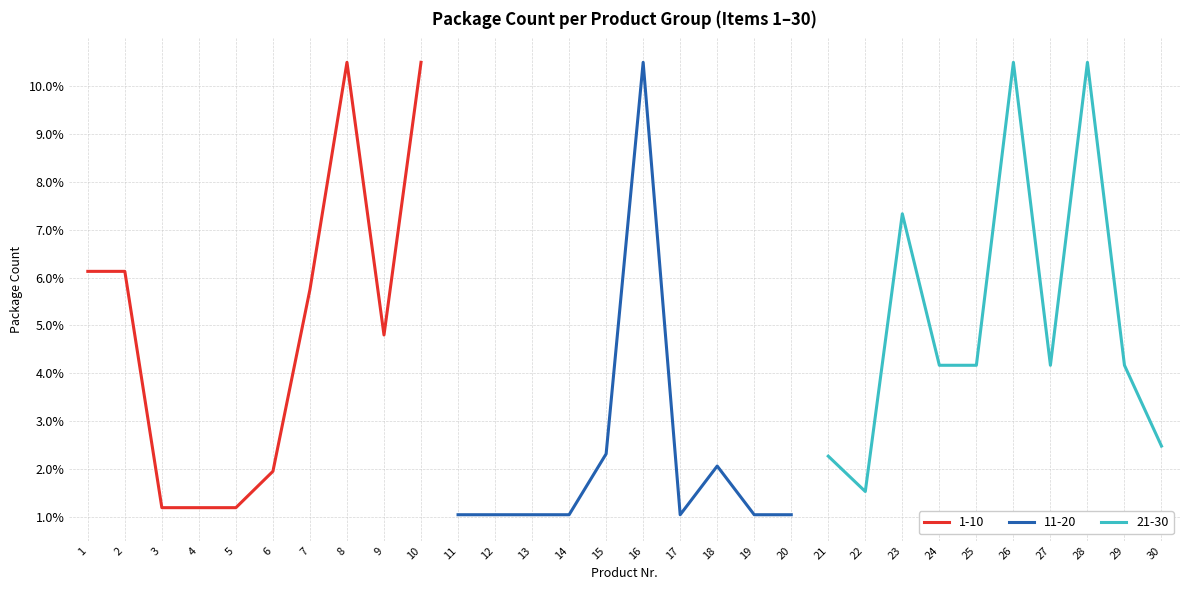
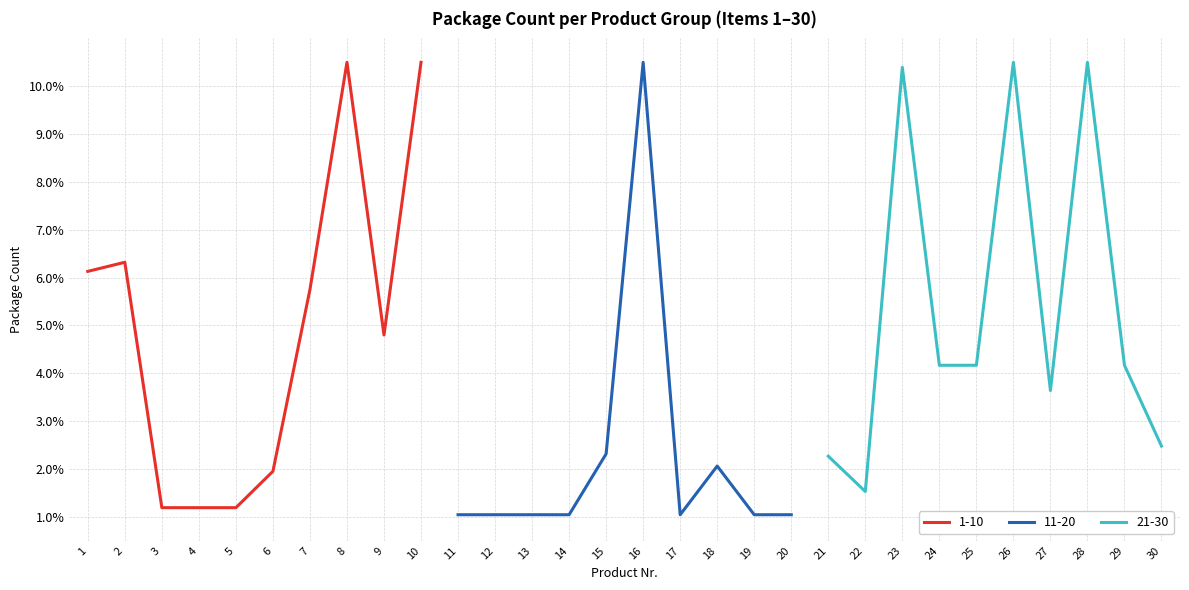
  {
    "1-10": {
      "1": "6.1%",
-     "2": "6.1%",
+     "2": "6.3%",
      "3": "1.2%",
      "4": "1.2%",
      "5": "1.2%",
      "6": "2.0%",
      "7": "5.8%",
      "8": "10.5%",
      "9": "4.8%",
      "10": "10.5%"
    },
    "11-20": {
      "11": "1.0%",
      "12": "1.0%",
      "13": "1.0%",
      "14": "1.0%",
      "15": "2.3%",
      "16": "10.5%",
      "17": "1.0%",
      "18": "2.1%",
      "19": "1.0%",
      "20": "1.0%"
    },
    "21-30": {
      "21": "2.3%",
      "22": "1.5%",
-     "23": "7.3%",
+     "23": "10.4%",
      "24": "4.2%",
      "25": "4.2%",
      "26": "10.5%",
-     "27": "4.2%",
+     "27": "3.6%",
      "28": "10.5%",
      "29": "4.2%",
      "30": "2.5%"
    }
  }
